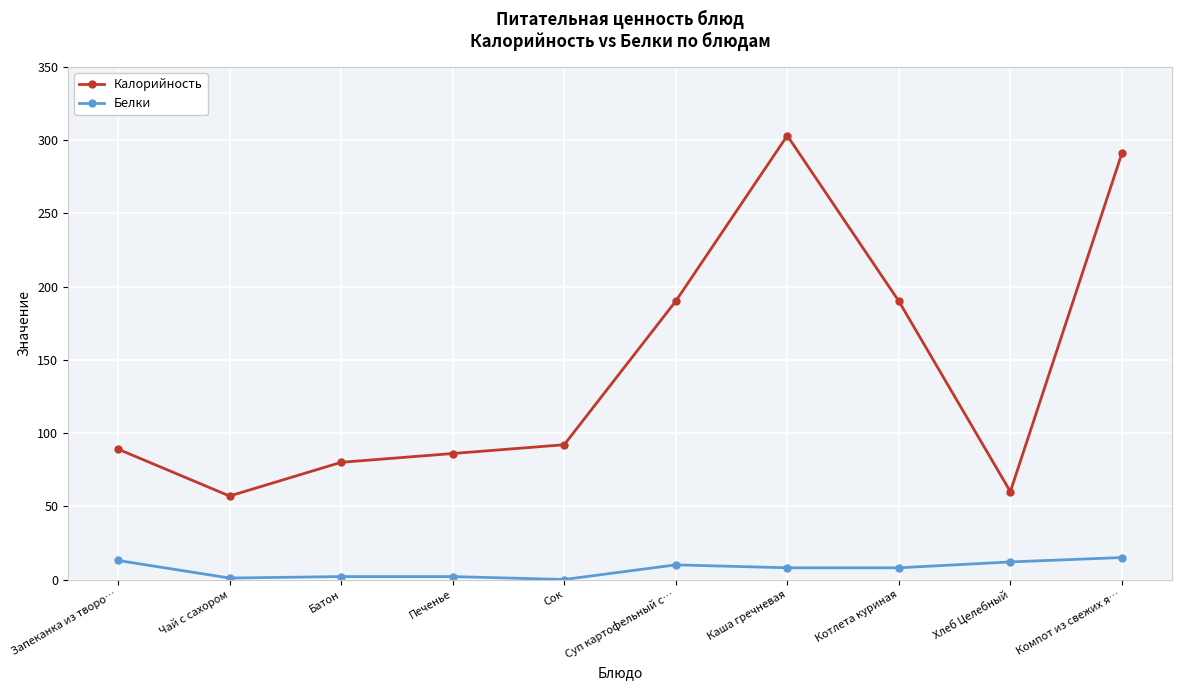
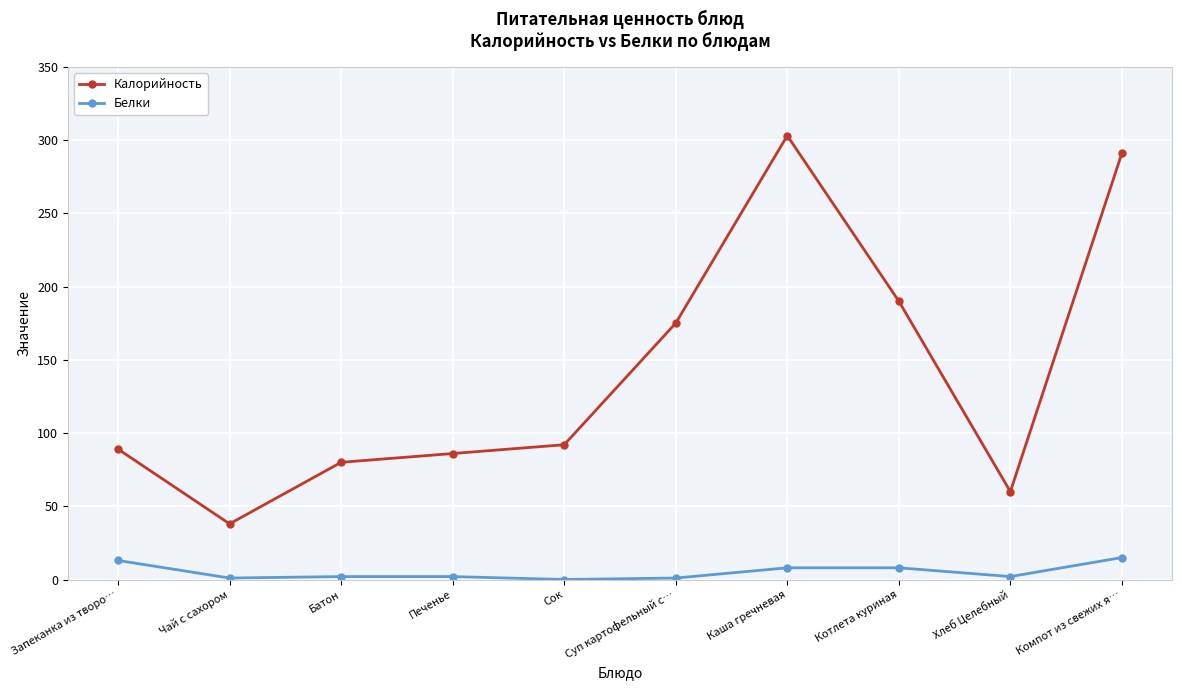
  {
    "Калорийность": {
      "Запеканка из творо…": 89,
-     "Чай с сахором": 57,
+     "Чай с сахором": 38,
      "Батон": 80,
      "Печенье": 86,
      "Сок": 92,
-     "Суп картофельный с…": 190,
+     "Суп картофельный с…": 175,
      "Каша гречневая": 303,
      "Котлета куриная": 190,
      "Хлеб Целебный": 60,
      "Компот из свежих я…": 291
    },
    "Белки": {
      "Запеканка из творо…": 13,
      "Чай с сахором": 1,
      "Батон": 2,
      "Печенье": 2,
      "Сок": 0,
-     "Суп картофельный с…": 10,
+     "Суп картофельный с…": 1,
      "Каша гречневая": 8,
      "Котлета куриная": 8,
-     "Хлеб Целебный": 12,
+     "Хлеб Целебный": 2,
      "Компот из свежих я…": 15
    }
  }
